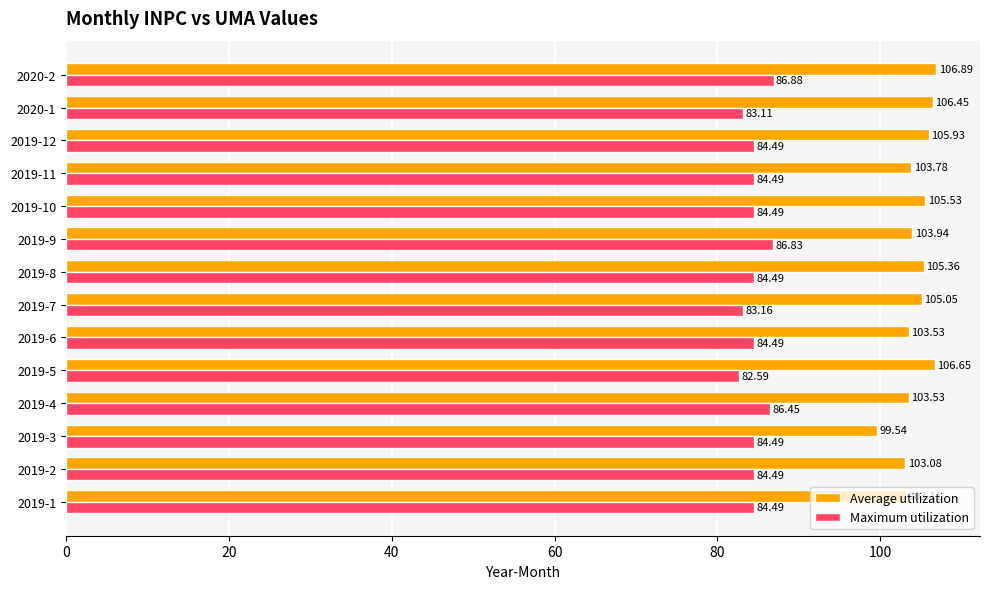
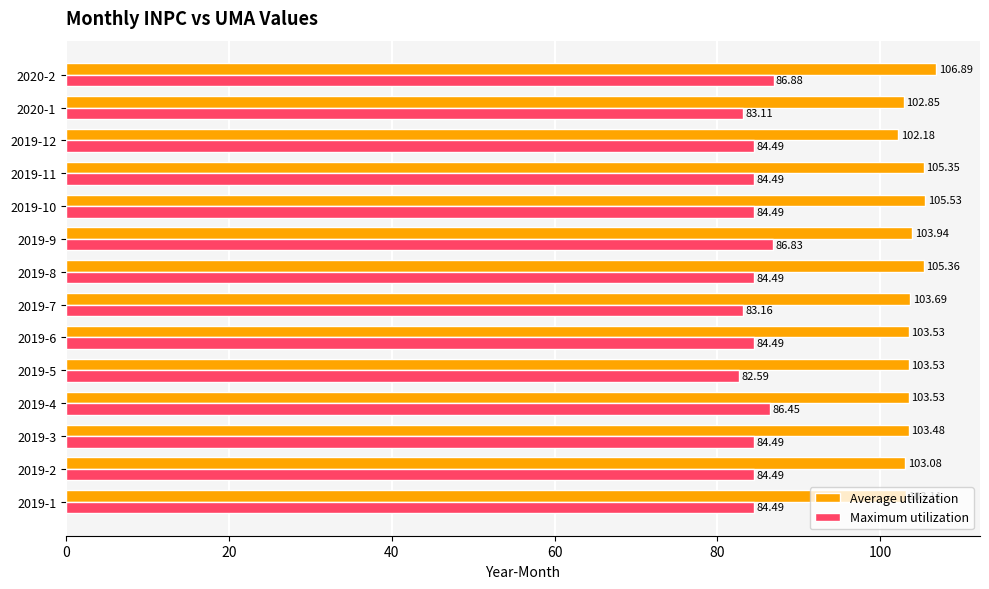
  {
    "Average utilization": {
      "2020-2": 106.89,
-     "2020-1": 106.45,
-     "2019-12": 105.93,
-     "2019-11": 103.78,
+     "2020-1": 102.85,
+     "2019-12": 102.18,
+     "2019-11": 105.35,
      "2019-10": 105.53,
      "2019-9": 103.94,
      "2019-8": 105.36,
-     "2019-7": 105.05,
+     "2019-7": 103.69,
      "2019-6": 103.53,
-     "2019-5": 106.65,
+     "2019-5": 103.53,
      "2019-4": 103.53,
-     "2019-3": 99.54,
+     "2019-3": 103.48,
      "2019-2": 103.08
    },
    "Maximum utilization": {
      "2020-2": 86.88,
      "2020-1": 83.11,
      "2019-12": 84.49,
      "2019-11": 84.49,
      "2019-10": 84.49,
      "2019-9": 86.83,
      "2019-8": 84.49,
      "2019-7": 83.16,
      "2019-6": 84.49,
      "2019-5": 82.59,
      "2019-4": 86.45,
      "2019-3": 84.49,
      "2019-2": 84.49,
      "2019-1": 84.49
    }
  }
